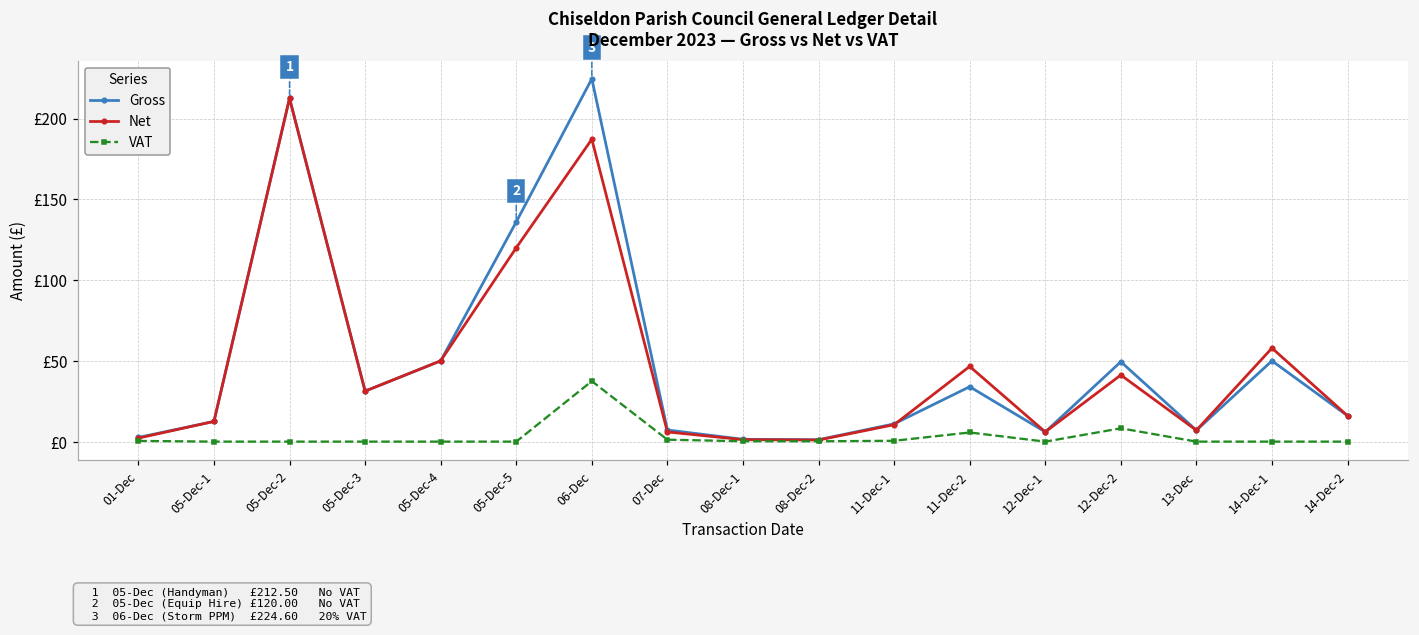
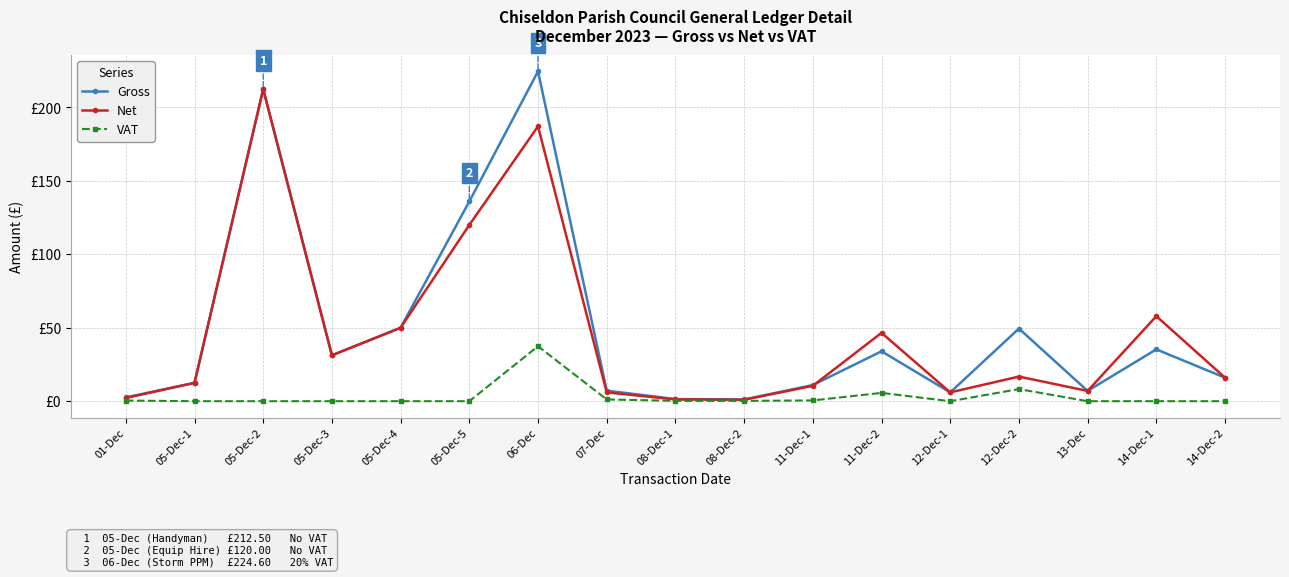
  {
    "Gross": {
      "11-Dec-2": "£34",
      "12-Dec-2": "£49",
-     "14-Dec-1": "£50"
+     "14-Dec-1": "£35"
    },
    "Net": {
      "05-Dec-5": "£120",
      "06-Dec": "£187",
      "11-Dec-2": "£47",
-     "12-Dec-2": "£41",
+     "12-Dec-2": "£17",
      "14-Dec-1": "£58"
    },
    "VAT": {
      "01-Dec": "£0",
      "05-Dec-1": "£0",
      "05-Dec-2": "£0",
      "05-Dec-3": "£0",
      "05-Dec-4": "£0",
      "05-Dec-5": "£0",
      "06-Dec": "£37",
      "07-Dec": "£1",
      "11-Dec-1": "£1",
      "11-Dec-2": "£6",
      "12-Dec-1": "£0",
      "12-Dec-2": "£8",
      "13-Dec": "£0",
      "14-Dec-1": "£0",
      "14-Dec-2": "£0"
    }
  }
